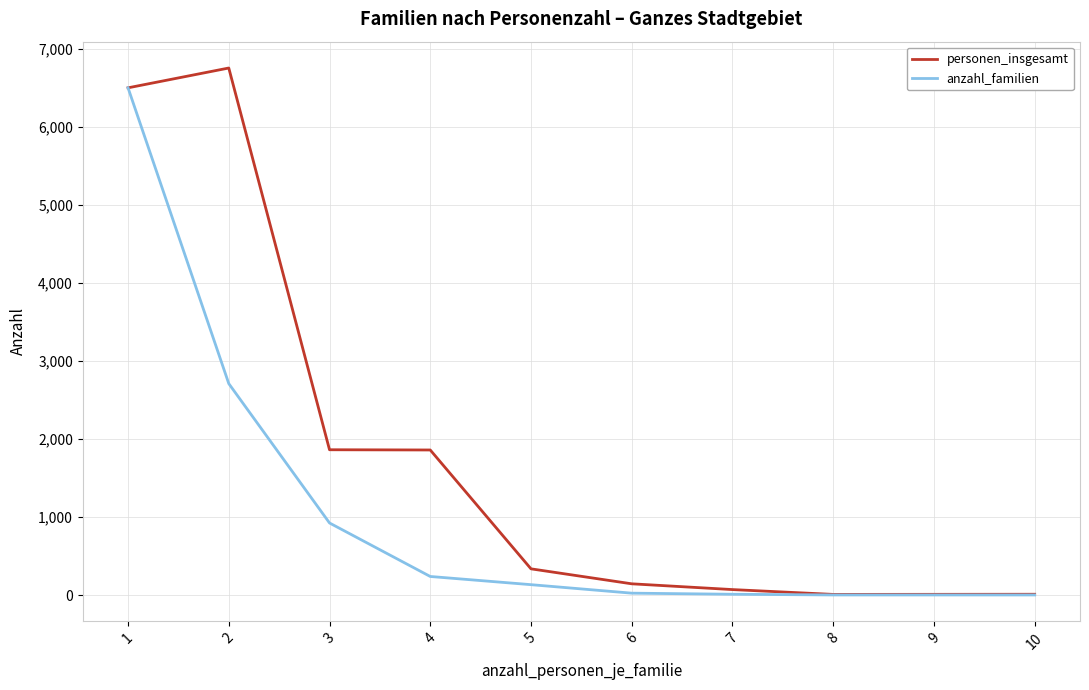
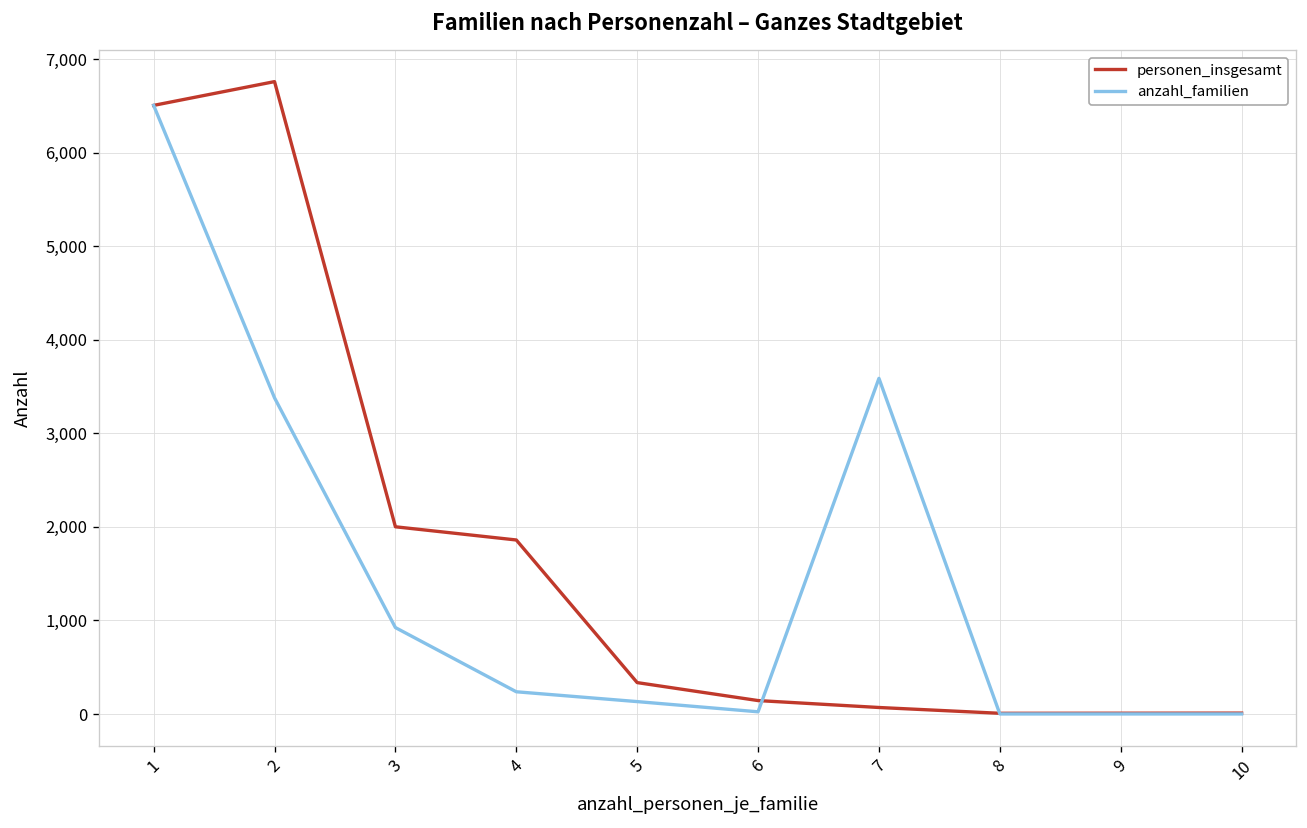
  {
    "personen_insgesamt": {
      "2": "6,800",
-     "3": "1,900",
+     "3": "2,000",
      "4": "1,900",
      "5": "300",
      "6": "100",
      "7": "100"
    },
    "anzahl_familien": {
-     "2": "2,700",
+     "2": "3,400",
      "3": "900",
      "4": "200",
      "5": "100",
      "6": "0",
-     "7": "0"
+     "7": "3,600"
    }
  }
